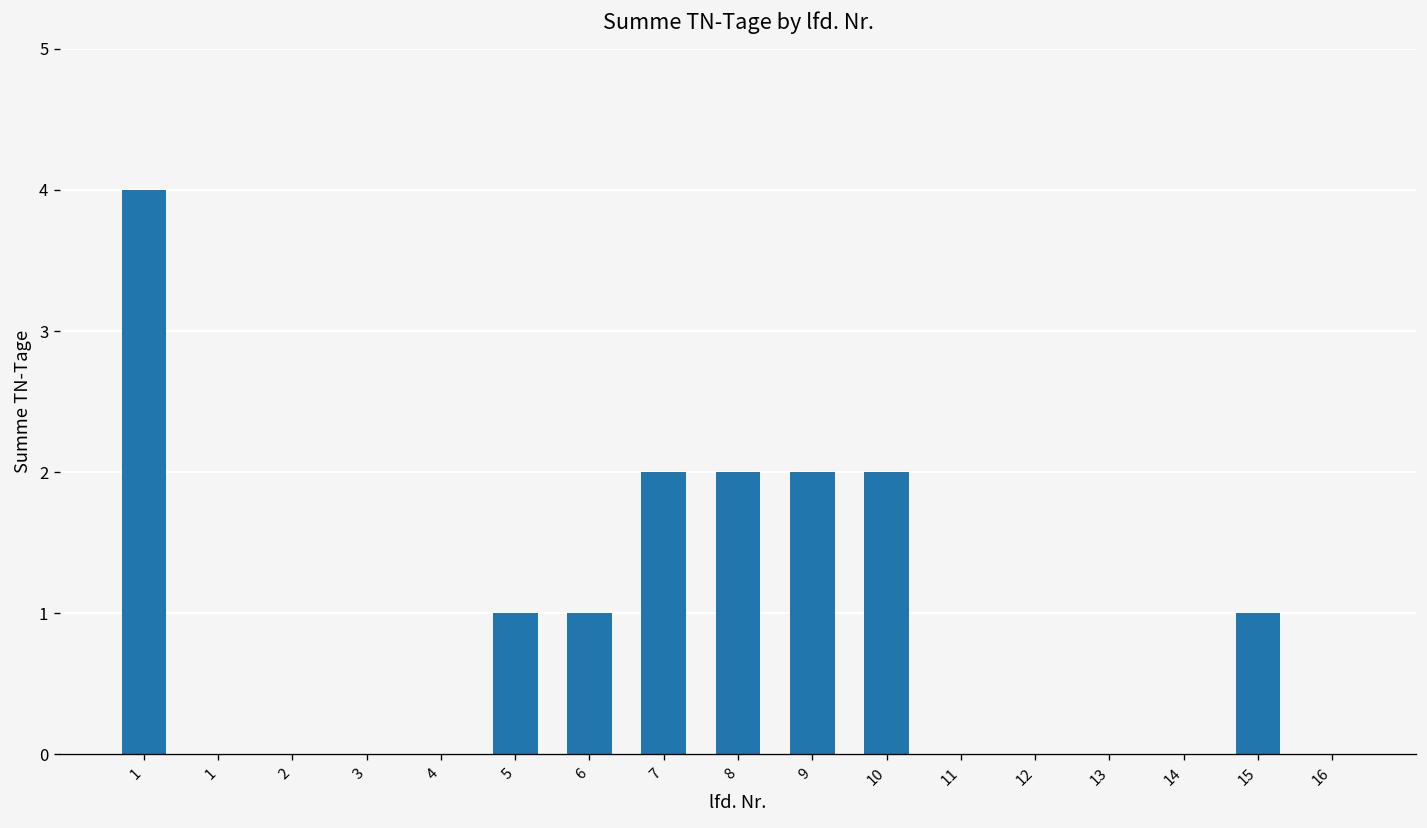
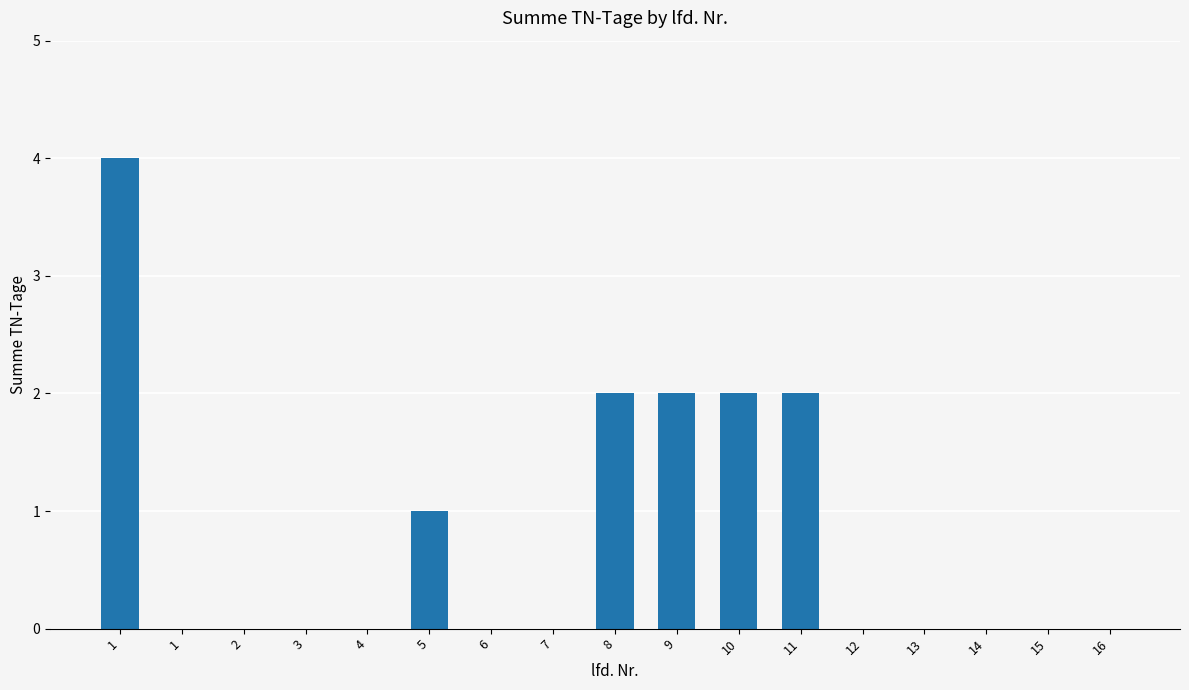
  {
    "2": 0,
    "3": 0,
    "4": 0,
    "5": 1,
-   "6": 1,
-   "7": 2,
+   "6": 0,
+   "7": 0,
    "8": 2,
    "9": 2,
    "10": 2,
-   "11": 0,
+   "11": 2,
    "12": 0,
    "13": 0,
    "14": 0,
-   "15": 1,
+   "15": 0,
    "16": 0
  }
